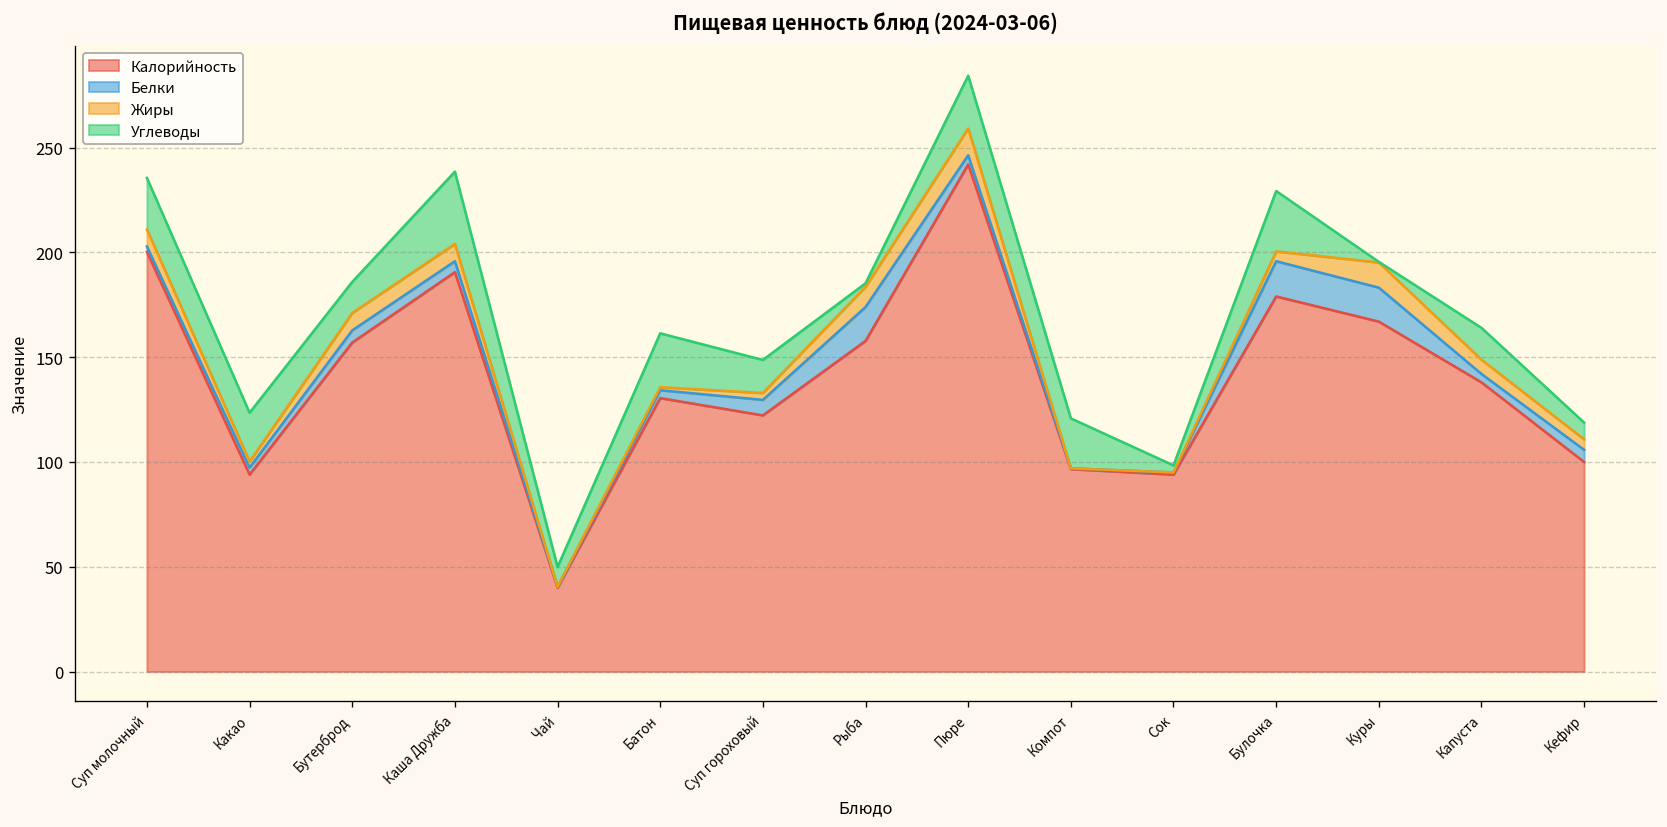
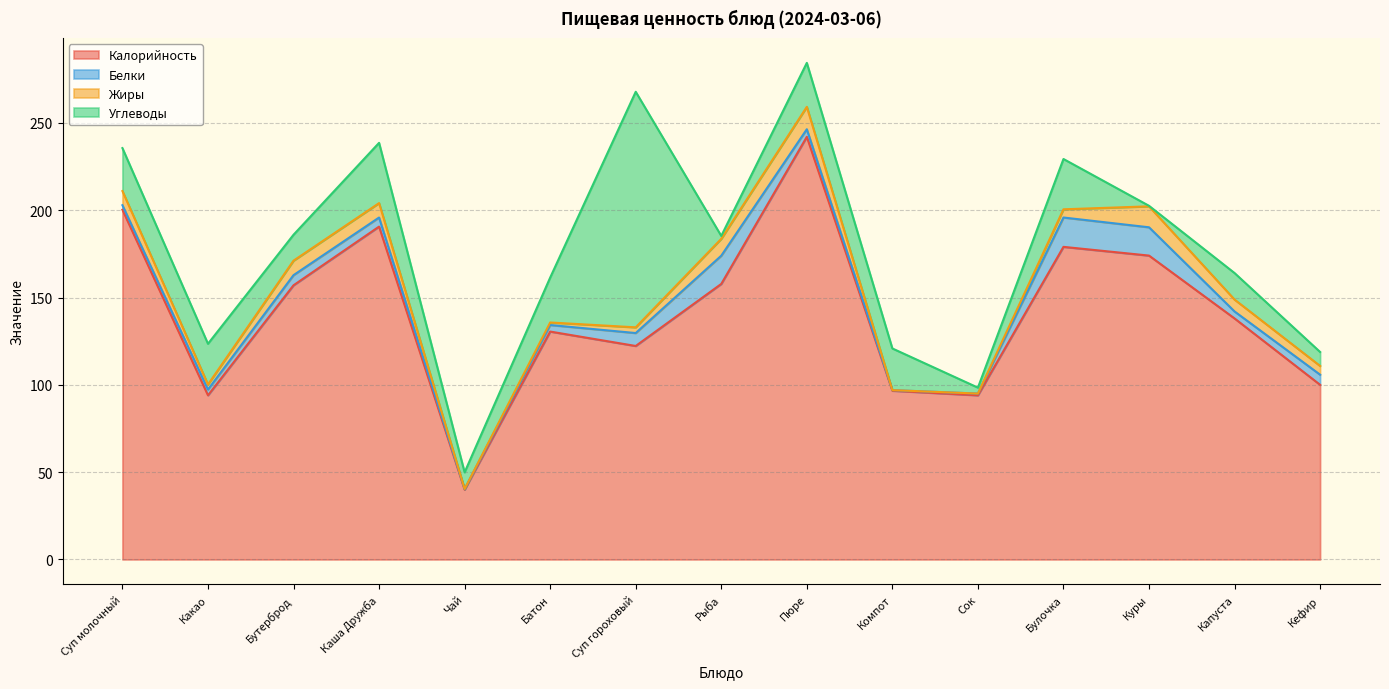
  {
    "Калорийность": {
      "Суп молочный": 200,
      "Какао": 94,
      "Бутерброд": 157,
      "Каша Дружба": 191,
      "Батон": 131,
      "Суп гороховый": 122,
      "Рыба": 158,
      "Пюре": 242,
      "Булочка": 179,
-     "Куры": 167,
+     "Куры": 174,
      "Капуста": 138,
      "Кефир": 100
    },
    "Белки": {
      "Суп молочный": 3,
      "Какао": 3,
      "Бутерброд": 6,
      "Каша Дружба": 5,
      "Суп гороховый": 7,
      "Рыба": 16,
      "Пюре": 4,
      "Булочка": 17,
      "Куры": 16,
      "Капуста": 4,
      "Кефир": 6
    },
    "Жиры": {
      "Суп молочный": 8,
      "Какао": 3,
      "Бутерброд": 8,
      "Каша Дружба": 8,
      "Суп гороховый": 3,
      "Рыба": 10,
      "Пюре": 13,
      "Булочка": 5,
      "Капуста": 7,
      "Кефир": 5
    },
    "Углеводы": {
      "Суп молочный": 25,
      "Какао": 23,
      "Бутерброд": 15,
      "Каша Дружба": 35,
      "Чай": 10,
      "Батон": 26,
-     "Суп гороховый": 16,
+     "Суп гороховый": 135,
      "Рыба": 2,
      "Пюре": 25,
      "Компот": 24,
      "Сок": 3,
      "Булочка": 29,
      "Капуста": 15,
      "Кефир": 8
    }
  }
